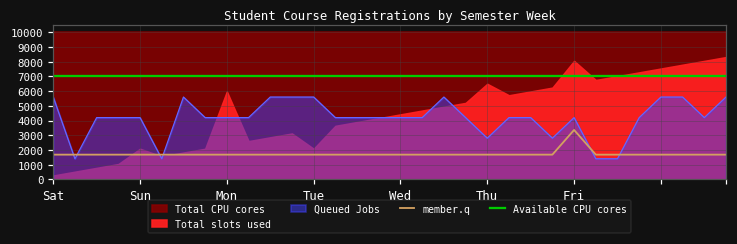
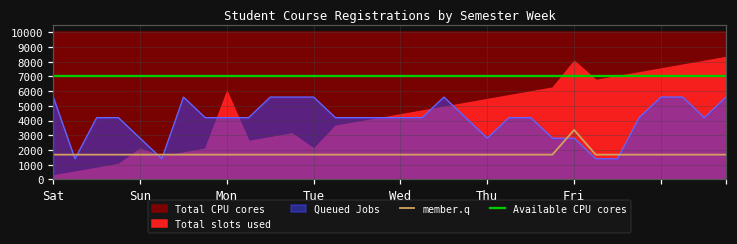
  {
    "Total CPU cores": {
      "Sat": 10000,
      "Sun": 10000,
      "Mon": 10000,
      "Tue": 10000,
      "Wed": 10000,
      "Thu": 10000,
      "Fri": 10000
    },
    "member.q": {
      "Sat": 1700,
      "Sun": 1700,
      "Mon": 1700,
      "Tue": 1700,
      "Wed": 1700,
      "Thu": 1700,
      "Fri": 3400
    },
    "Total slots used": {
      "Sat": 300,
      "Sun": 2100,
      "Mon": 6000,
      "Tue": 2100,
      "Wed": 4400,
-     "Thu": 6500,
+     "Thu": 5500,
      "Fri": 8100
    },
    "Queued Jobs": {
      "Sat": 5600,
-     "Sun": 4200,
+     "Sun": 2800,
      "Mon": 4200,
      "Tue": 5600,
      "Wed": 4200,
      "Thu": 2800,
-     "Fri": 4200
+     "Fri": 2800
    },
    "Available CPU cores": {
      "Sat": 7000,
      "Sun": 7000,
      "Mon": 7000,
      "Tue": 7000,
      "Wed": 7000,
      "Thu": 7000,
      "Fri": 7000
    }
  }
